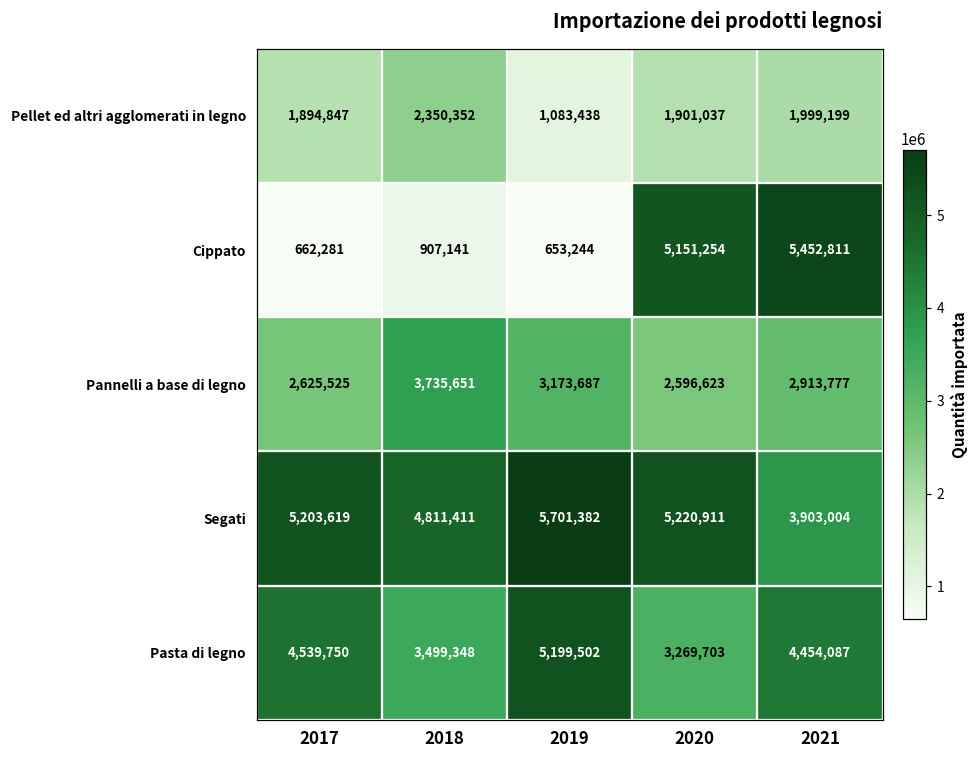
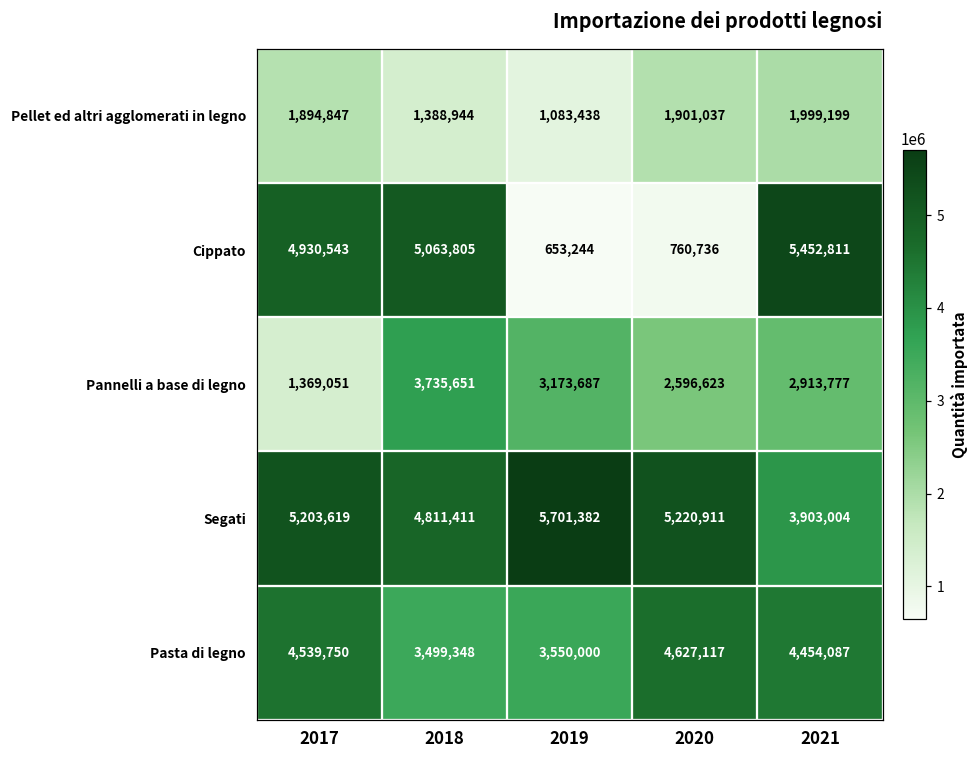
  {
    "Pellet ed altri agglomerati in legno": {
      "2017": "1,894,847",
-     "2018": "2,350,352",
+     "2018": "1,388,944",
      "2019": "1,083,438",
      "2020": "1,901,037",
      "2021": "1,999,199"
    },
    "Cippato": {
-     "2017": "662,281",
-     "2018": "907,141",
+     "2017": "4,930,543",
+     "2018": "5,063,805",
      "2019": "653,244",
-     "2020": "5,151,254",
+     "2020": "760,736",
      "2021": "5,452,811"
    },
    "Pannelli a base di legno": {
-     "2017": "2,625,525",
+     "2017": "1,369,051",
      "2018": "3,735,651",
      "2019": "3,173,687",
      "2020": "2,596,623",
      "2021": "2,913,777"
    },
    "Segati": {
      "2017": "5,203,619",
      "2018": "4,811,411",
      "2019": "5,701,382",
      "2020": "5,220,911",
      "2021": "3,903,004"
    },
    "Pasta di legno": {
      "2017": "4,539,750",
      "2018": "3,499,348",
-     "2019": "5,199,502",
-     "2020": "3,269,703",
+     "2019": "3,550,000",
+     "2020": "4,627,117",
      "2021": "4,454,087"
    }
  }
